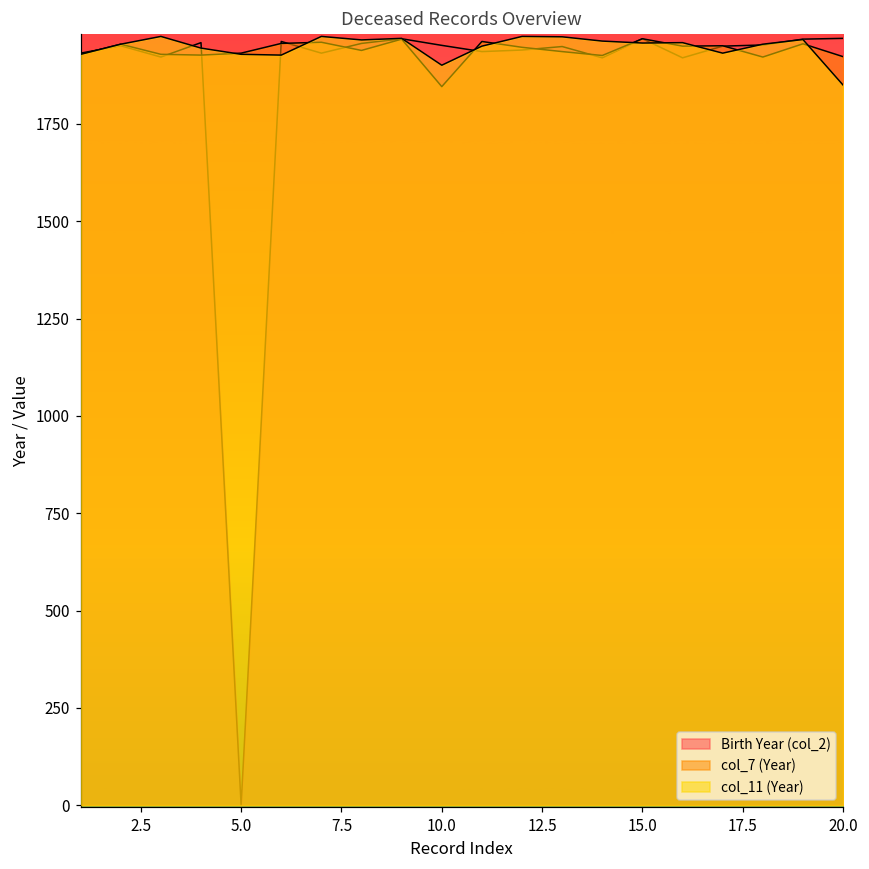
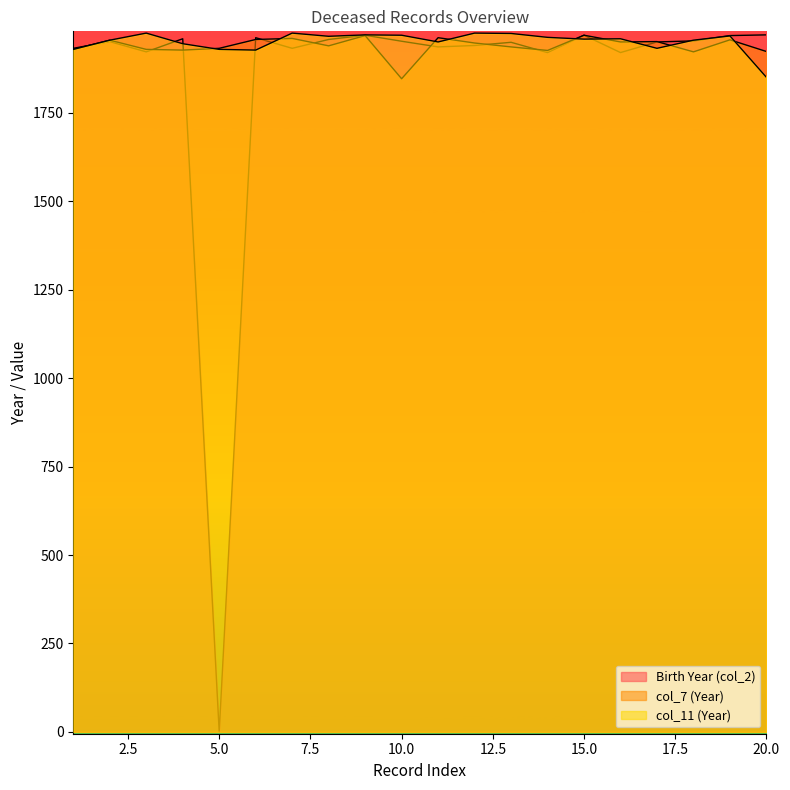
  {
    "Birth Year (col_2)": {
      "5.0": 0,
      "10.0": 1950,
      "20.0": 1970
    },
    "col_7 (Year)": {
      "10.0": 1850,
      "20.0": 1920
    },
    "col_11 (Year)": {
-     "10.0": 1900,
+     "10.0": 1970,
      "15.0": 1960,
      "20.0": 1850
    }
  }
